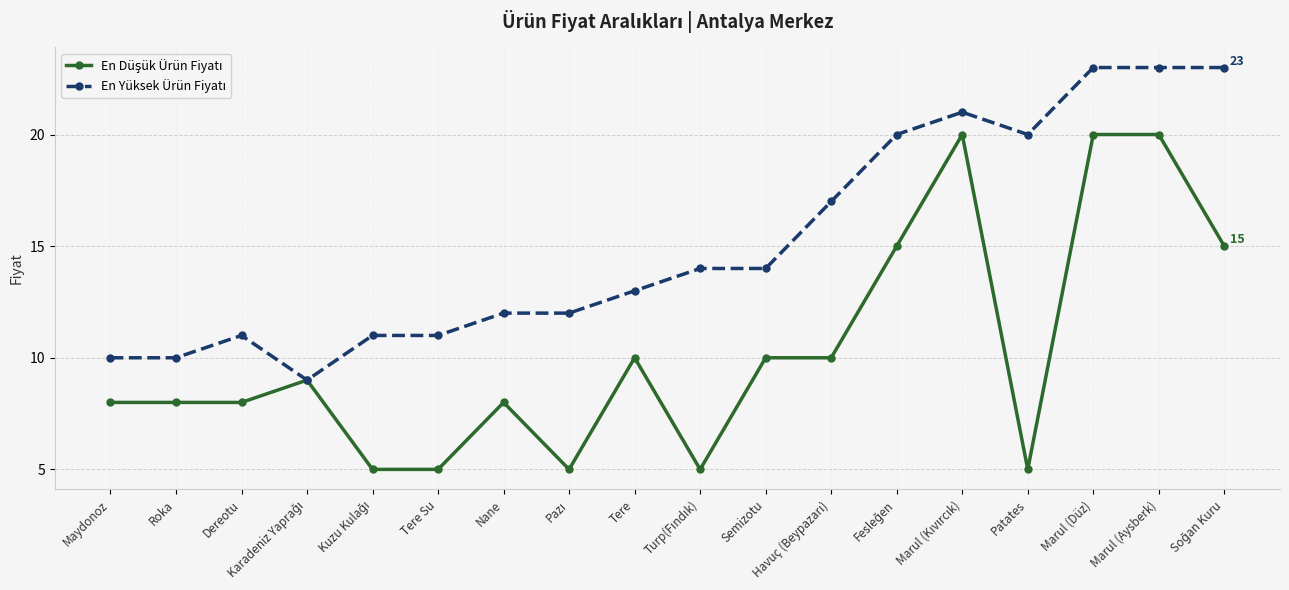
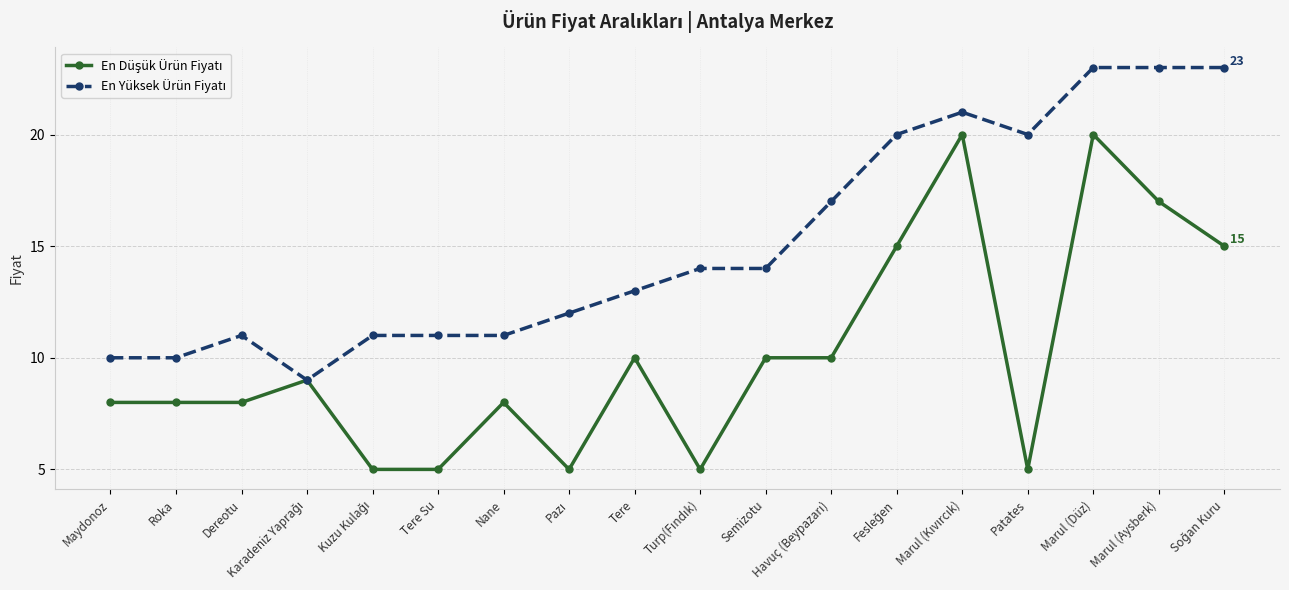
  {
    "En Düşük Ürün Fiyatı": {
      "Maydonoz": 8,
      "Roka": 8,
      "Dereotu": 8,
      "Kuzu Kulağı": 5,
      "Tere Su": 5,
      "Nane": 8,
      "Pazı": 5,
      "Tere": 10,
      "Turp(Fındık)": 5,
      "Semizotu": 10,
      "Havuç (Beypazarı)": 10,
      "Fesleğen": 15,
      "Marul (Kıvırcık)": 20,
      "Patates": 5,
      "Marul (Düz)": 20,
-     "Marul (Aysberk)": 20
+     "Marul (Aysberk)": 17
    },
    "En Yüksek Ürün Fiyatı": {
      "Maydonoz": 10,
      "Roka": 10,
      "Dereotu": 11,
      "Kuzu Kulağı": 11,
      "Tere Su": 11,
-     "Nane": 12,
+     "Nane": 11,
      "Pazı": 12,
      "Tere": 13,
      "Turp(Fındık)": 14,
      "Semizotu": 14,
      "Havuç (Beypazarı)": 17,
      "Fesleğen": 20,
      "Marul (Kıvırcık)": 21,
      "Patates": 20,
      "Marul (Düz)": 23,
      "Marul (Aysberk)": 23
    }
  }
